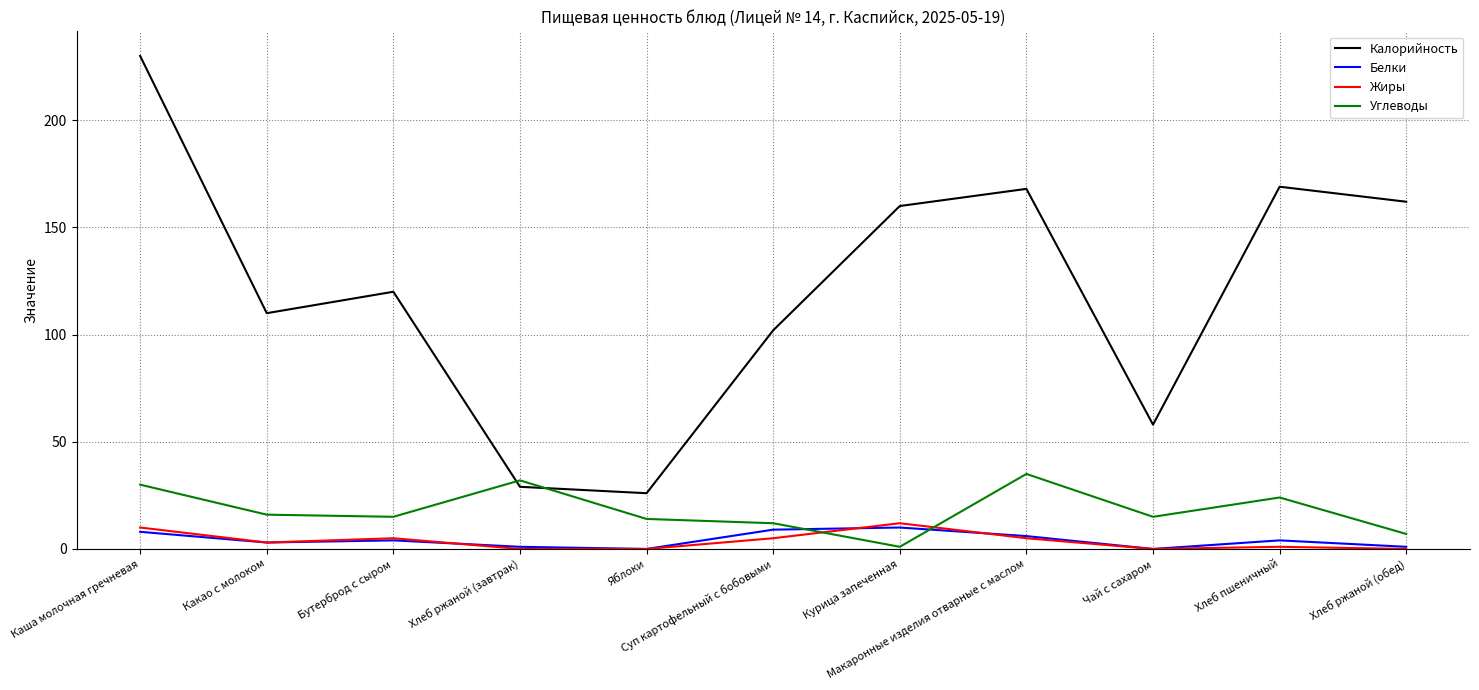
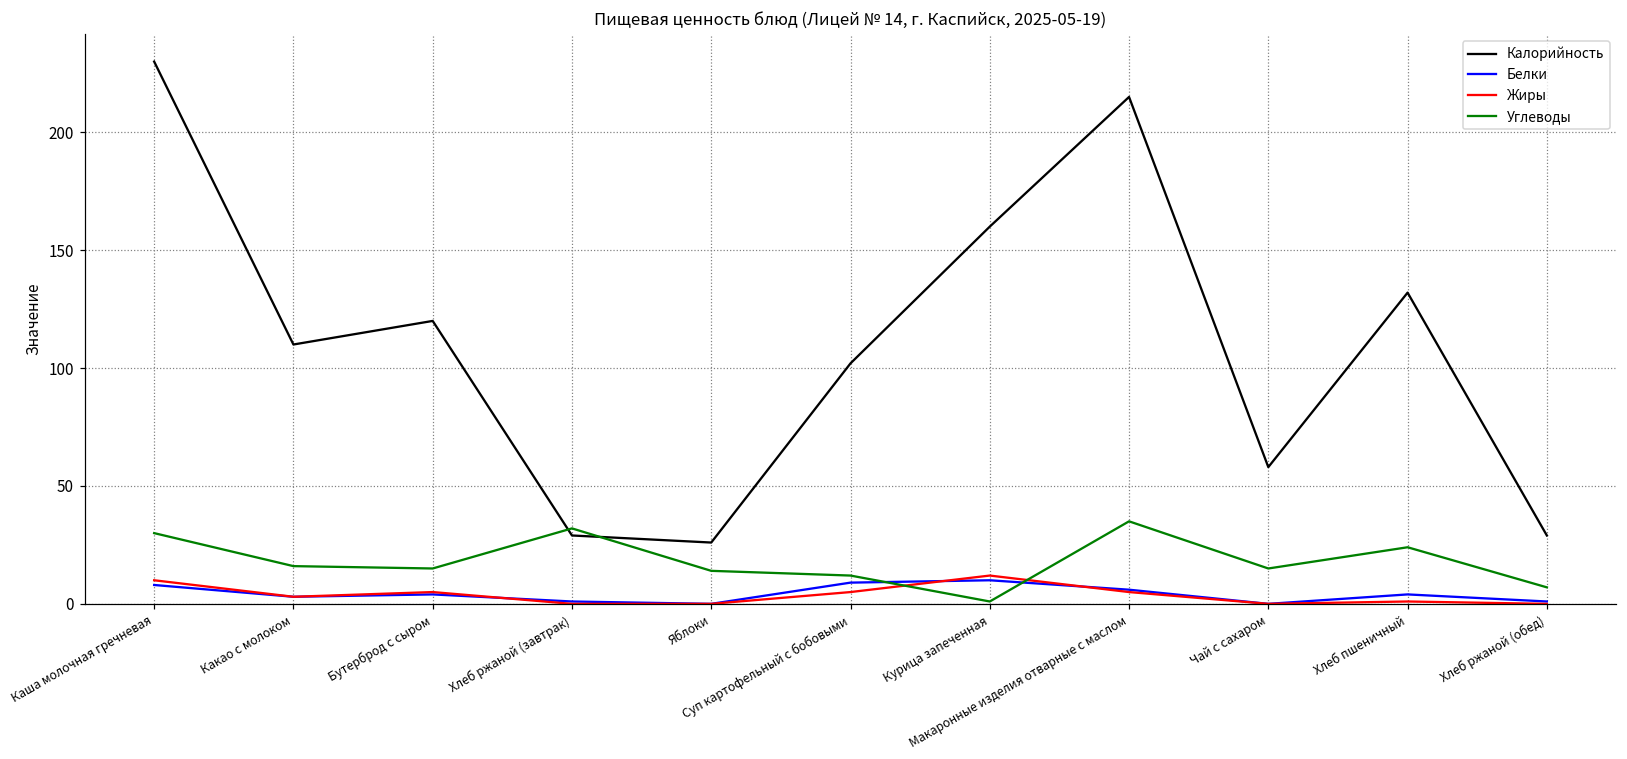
  {
    "Калорийность": {
      "Каша молочная гречневая": 230,
      "Какао с молоком": 110,
      "Бутерброд с сыром": 120,
      "Хлеб ржаной (завтрак)": 29,
      "Яблоки": 26,
      "Суп картофельный с бобовыми": 102,
      "Курица запеченная": 160,
-     "Макаронные изделия отварные с маслом": 168,
+     "Макаронные изделия отварные с маслом": 215,
      "Чай с сахаром": 58,
-     "Хлеб пшеничный": 169,
-     "Хлеб ржаной (обед)": 162
+     "Хлеб пшеничный": 132,
+     "Хлеб ржаной (обед)": 29
    },
    "Белки": {
      "Каша молочная гречневая": 8,
      "Суп картофельный с бобовыми": 9,
      "Курица запеченная": 10,
      "Хлеб пшеничный": 4
    },
    "Жиры": {
      "Каша молочная гречневая": 10,
      "Суп картофельный с бобовыми": 5,
      "Курица запеченная": 12,
      "Хлеб пшеничный": 1
    },
    "Углеводы": {
      "Каша молочная гречневая": 30,
      "Какао с молоком": 16,
      "Бутерброд с сыром": 15,
      "Хлеб ржаной (завтрак)": 32,
      "Яблоки": 14,
      "Суп картофельный с бобовыми": 12,
      "Курица запеченная": 1,
      "Макаронные изделия отварные с маслом": 35,
      "Чай с сахаром": 15,
      "Хлеб пшеничный": 24,
      "Хлеб ржаной (обед)": 7
    }
  }
